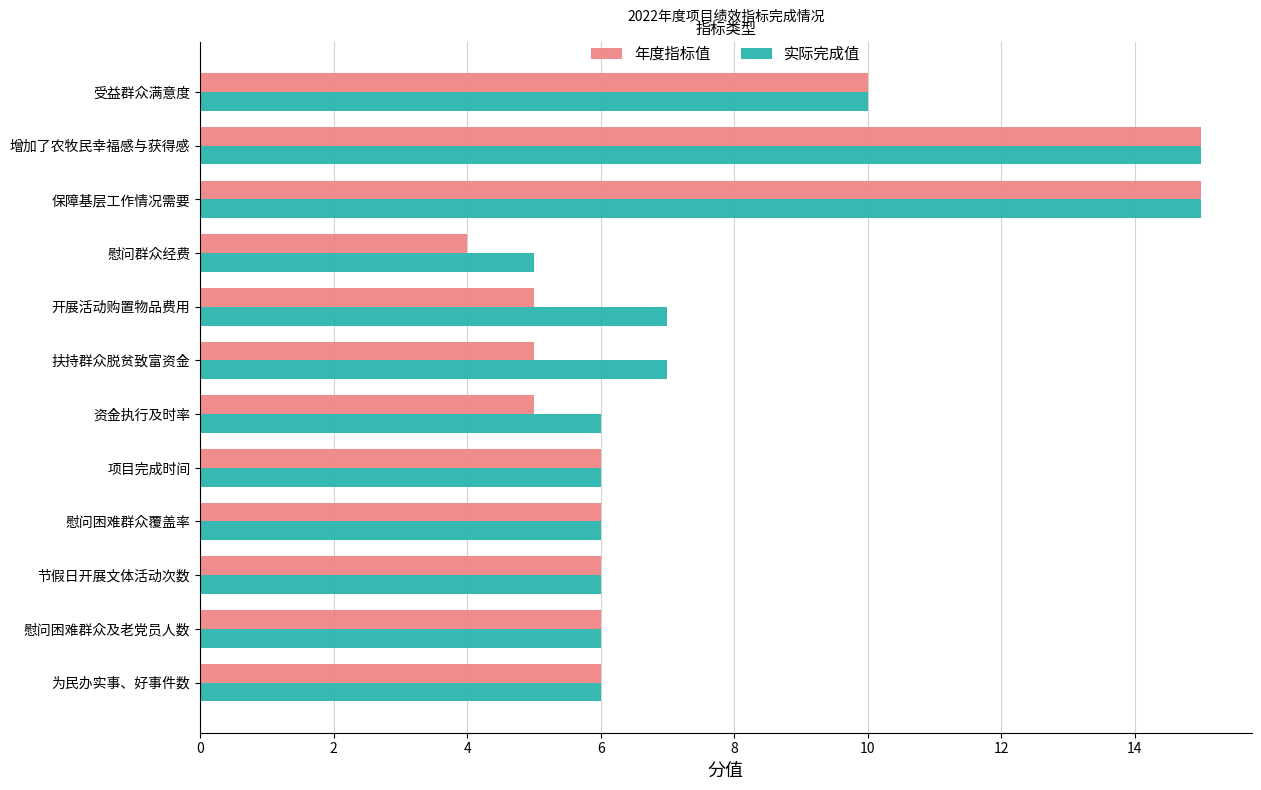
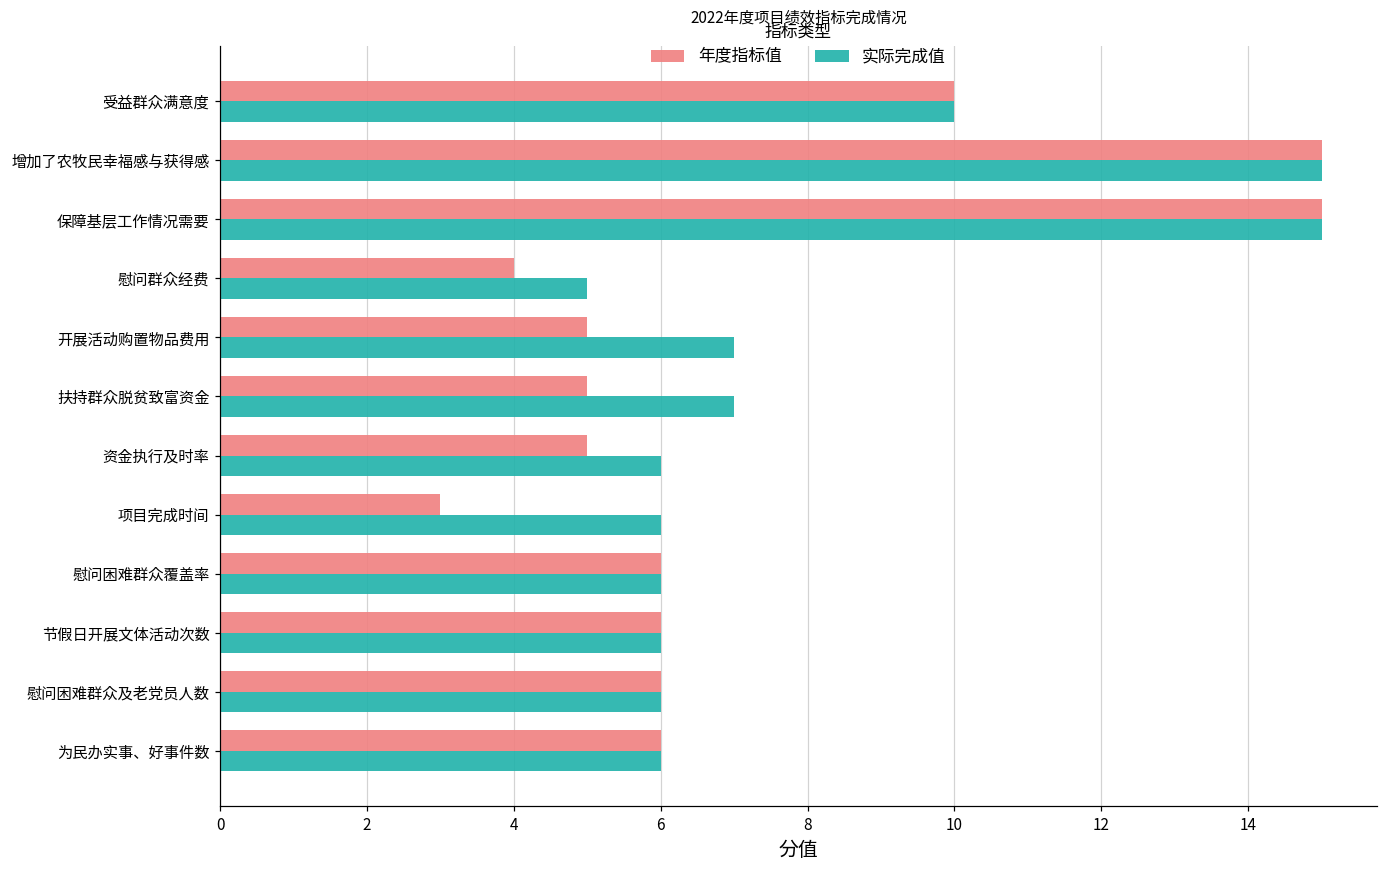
  {
    "年度指标值": {
      "受益群众满意度": 10,
      "增加了农牧民幸福感与获得感": 15,
      "保障基层工作情况需要": 15,
      "慰问群众经费": 4,
      "开展活动购置物品费用": 5,
      "扶持群众脱贫致富资金": 5,
      "资金执行及时率": 5,
-     "项目完成时间": 6,
+     "项目完成时间": 3,
      "慰问困难群众覆盖率": 6,
      "节假日开展文体活动次数": 6,
      "慰问困难群众及老党员人数": 6,
      "为民办实事、好事件数": 6
    },
    "实际完成值": {
      "受益群众满意度": 10,
      "增加了农牧民幸福感与获得感": 15,
      "保障基层工作情况需要": 15,
      "慰问群众经费": 5,
      "开展活动购置物品费用": 7,
      "扶持群众脱贫致富资金": 7,
      "资金执行及时率": 6,
      "项目完成时间": 6,
      "慰问困难群众覆盖率": 6,
      "节假日开展文体活动次数": 6,
      "慰问困难群众及老党员人数": 6,
      "为民办实事、好事件数": 6
    }
  }
